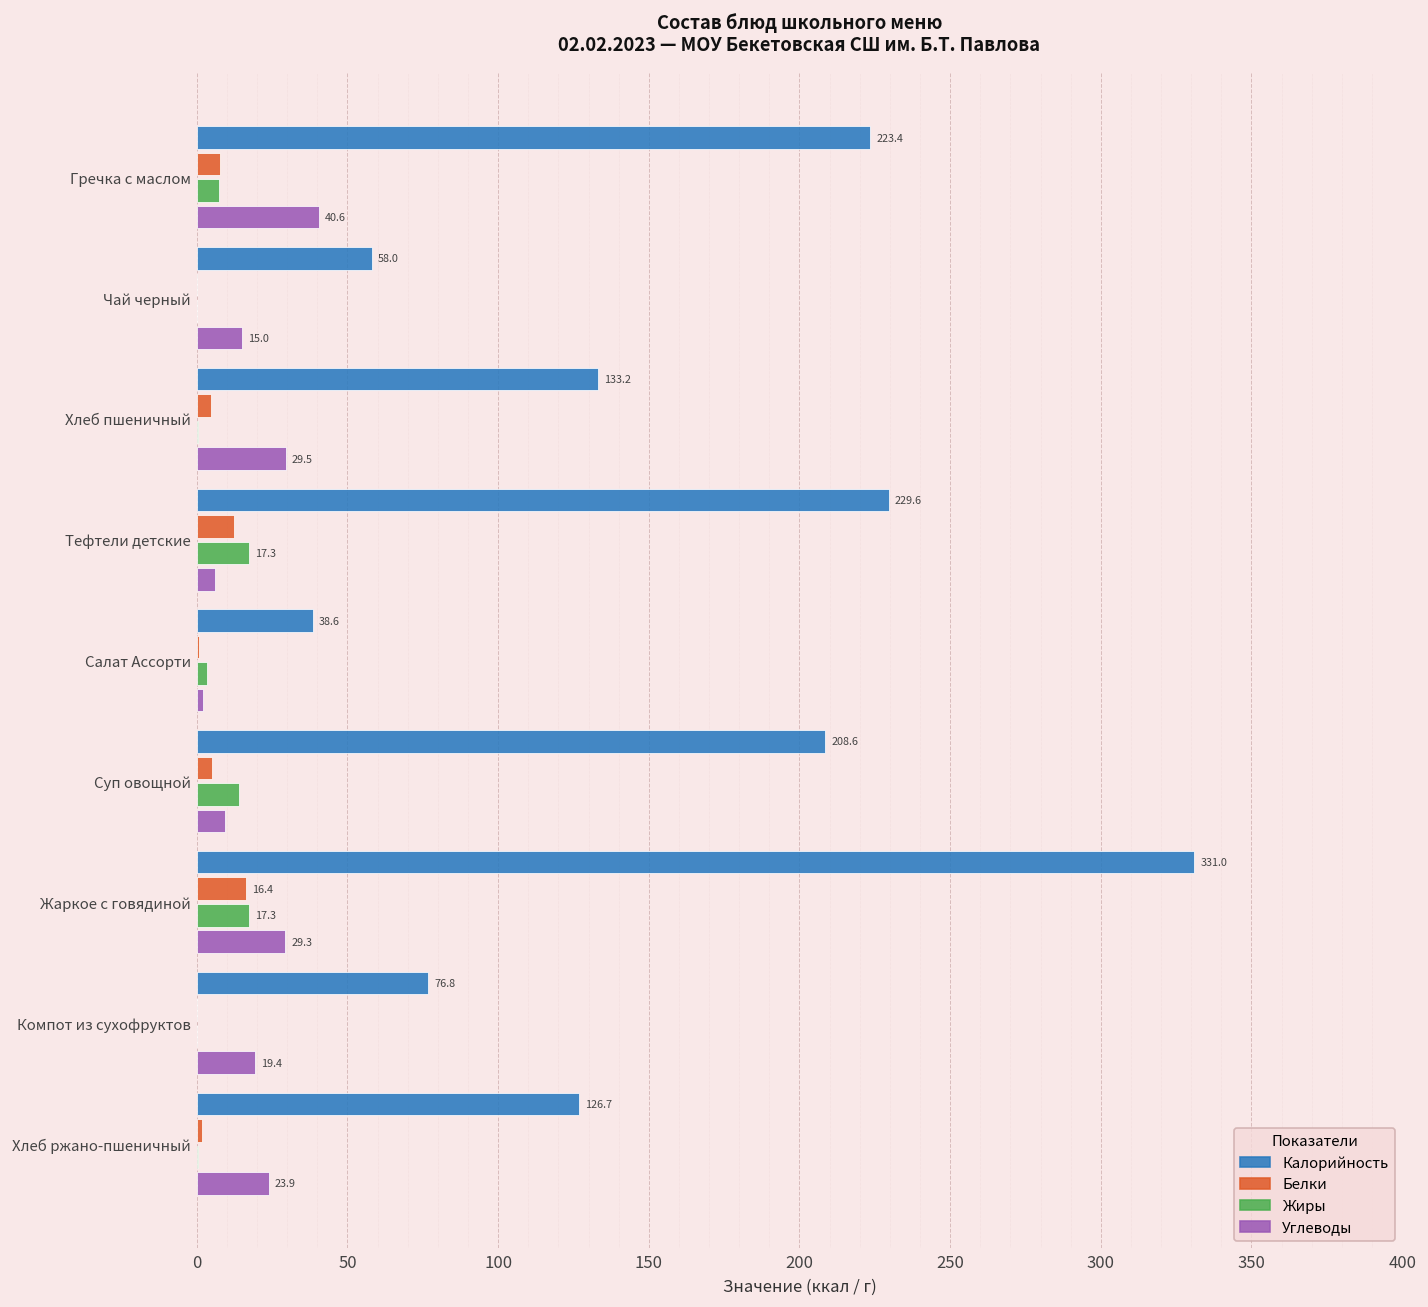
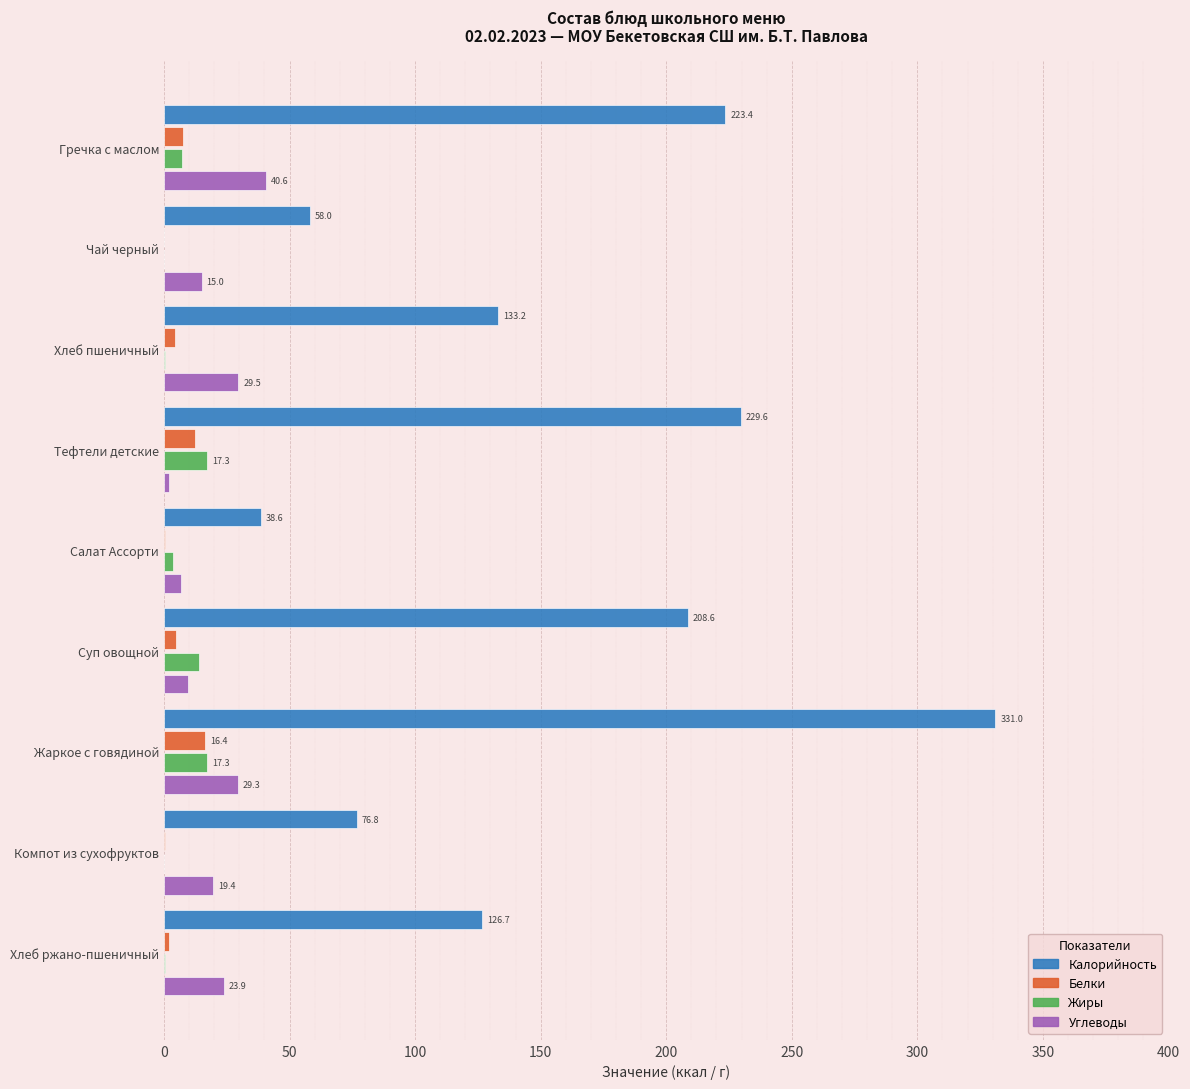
  {
    "Калорийность": {
      "Гречка с маслом": 223.4,
      "Чай черный": 58.0,
      "Хлеб пшеничный": 133.2,
      "Тефтели детские": 229.6,
      "Салат Ассорти": 38.6,
      "Суп овощной": 208.6,
      "Жаркое с говядиной": 331.0,
      "Компот из сухофруктов": 76.8,
      "Хлеб ржано-пшеничный": 126.7
    },
    "Белки": {
      "Жаркое с говядиной": 16.4
    },
    "Жиры": {
      "Тефтели детские": 17.3,
      "Жаркое с говядиной": 17.3
    },
    "Углеводы": {
-     "Тефтели детские": 6,
-     "Салат Ассорти": 2,
+     "Тефтели детские": 2,
+     "Салат Ассорти": 7,
      "Суп овощной": 9
    }
  }
